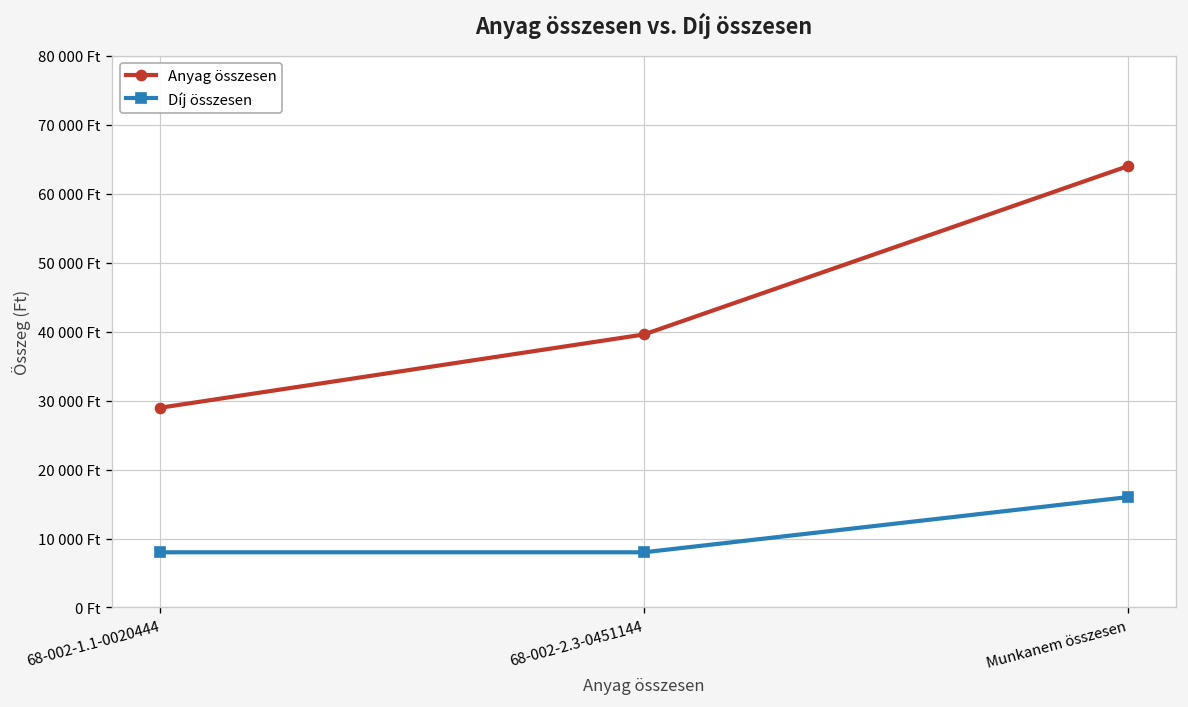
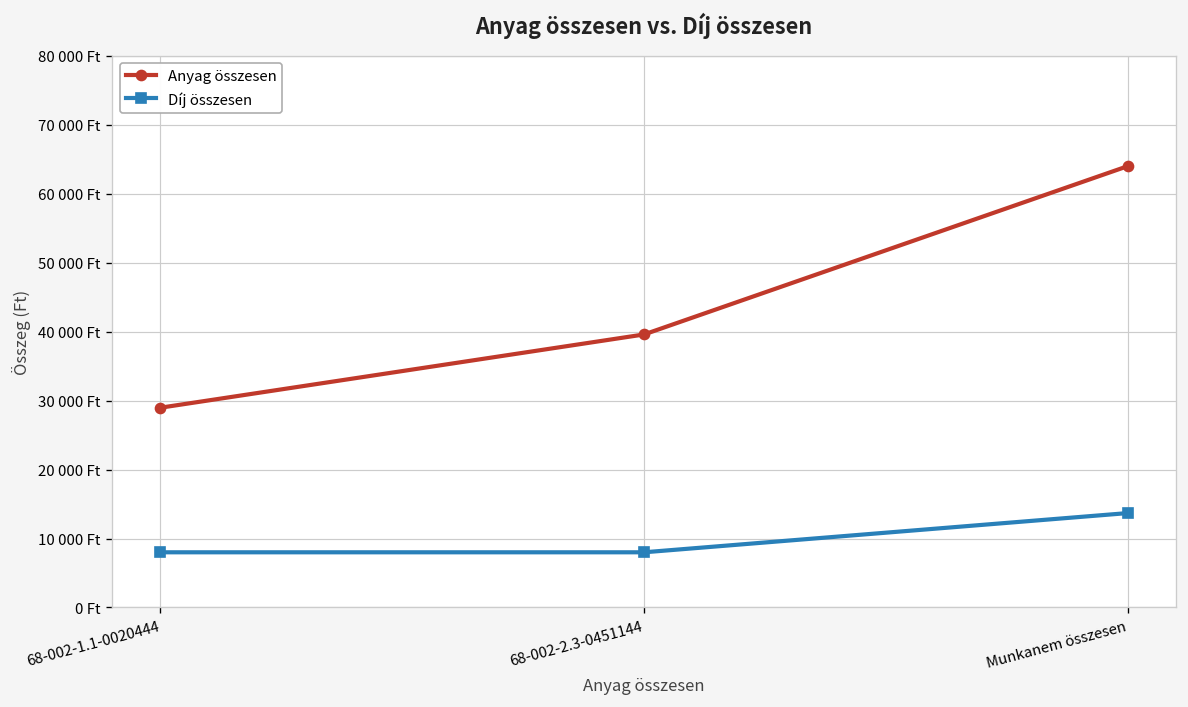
  {
    "Anyag összesen": {
      "68-002-1.1-0020444": "29000 Ft",
      "68-002-2.3-0451144": "40000 Ft",
      "Munkanem összesen": "64000 Ft"
    },
    "Díj összesen": {
      "68-002-1.1-0020444": "8000 Ft",
      "68-002-2.3-0451144": "8000 Ft",
-     "Munkanem összesen": "16000 Ft"
+     "Munkanem összesen": "14000 Ft"
    }
  }
